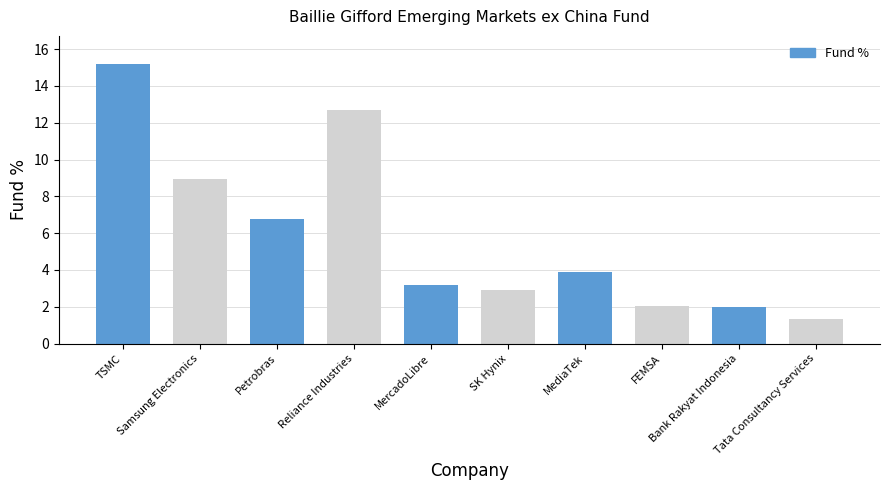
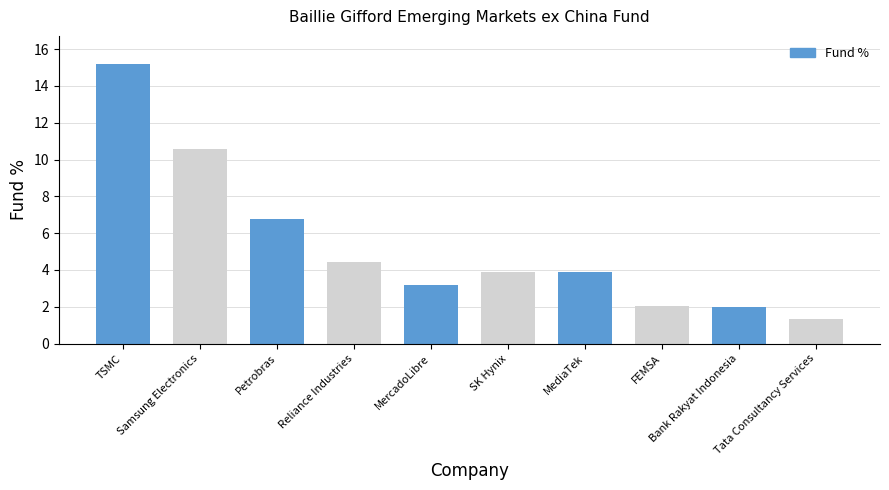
  {
    "TSMC": 15.2,
-   "Samsung Electronics": 9.0,
+   "Samsung Electronics": 10.6,
    "Petrobras": 6.8,
-   "Reliance Industries": 12.7,
+   "Reliance Industries": 4.5,
    "MercadoLibre": 3.2,
-   "SK Hynix": 2.9,
+   "SK Hynix": 3.9,
    "MediaTek": 3.9,
    "FEMSA": 2.0,
    "Bank Rakyat Indonesia": 2.0,
    "Tata Consultancy Services": 1.4
  }
